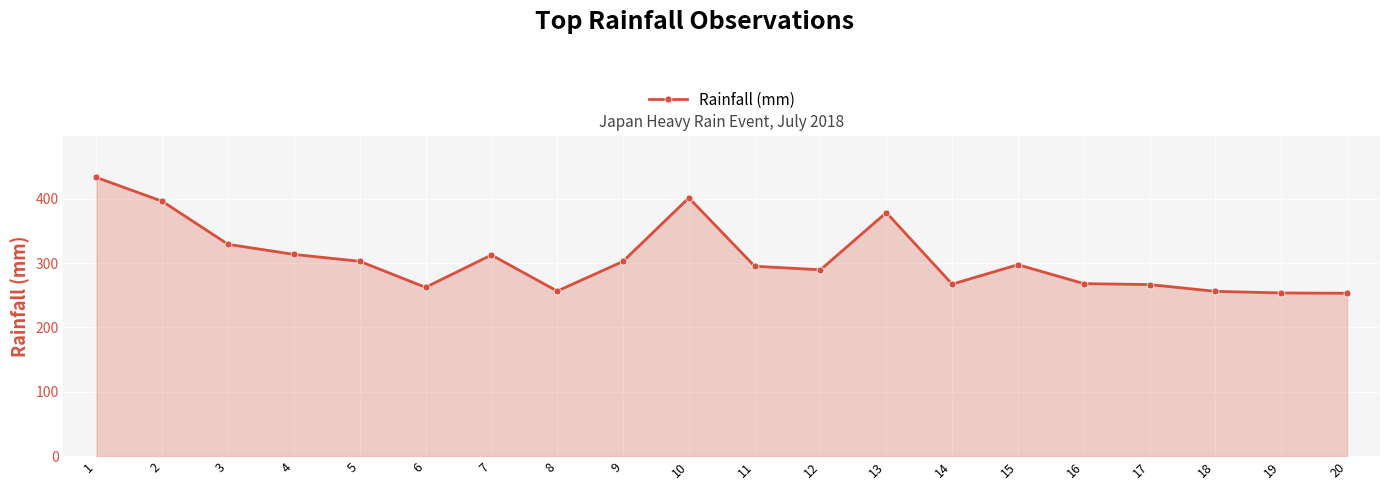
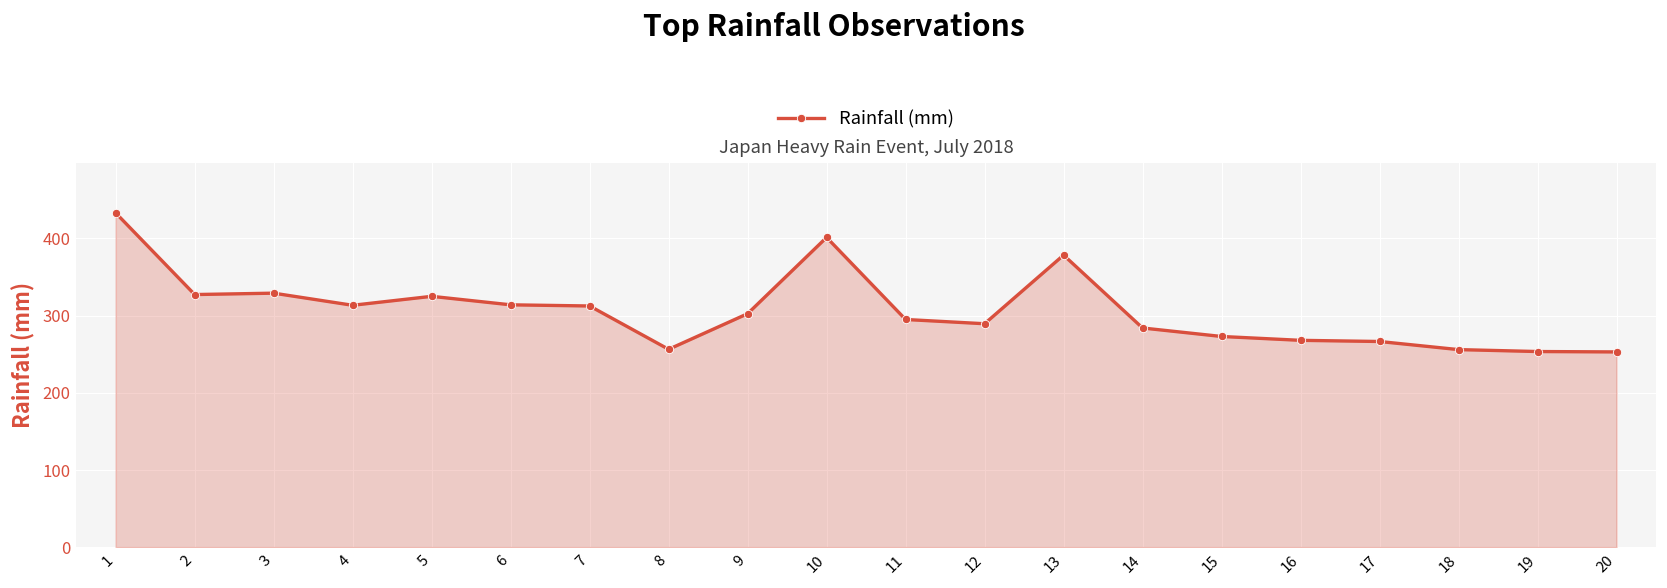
  {
    "1": 430,
-   "2": 400,
+   "2": 330,
    "3": 330,
    "4": 310,
-   "5": 300,
-   "6": 260,
+   "5": 330,
+   "6": 310,
    "7": 310,
    "8": 260,
    "9": 300,
    "10": 400,
    "11": 300,
    "12": 290,
    "13": 380,
-   "14": 270,
-   "15": 300,
+   "14": 280,
+   "15": 270,
    "16": 270,
    "17": 270,
    "18": 260,
    "19": 250,
    "20": 250
  }
